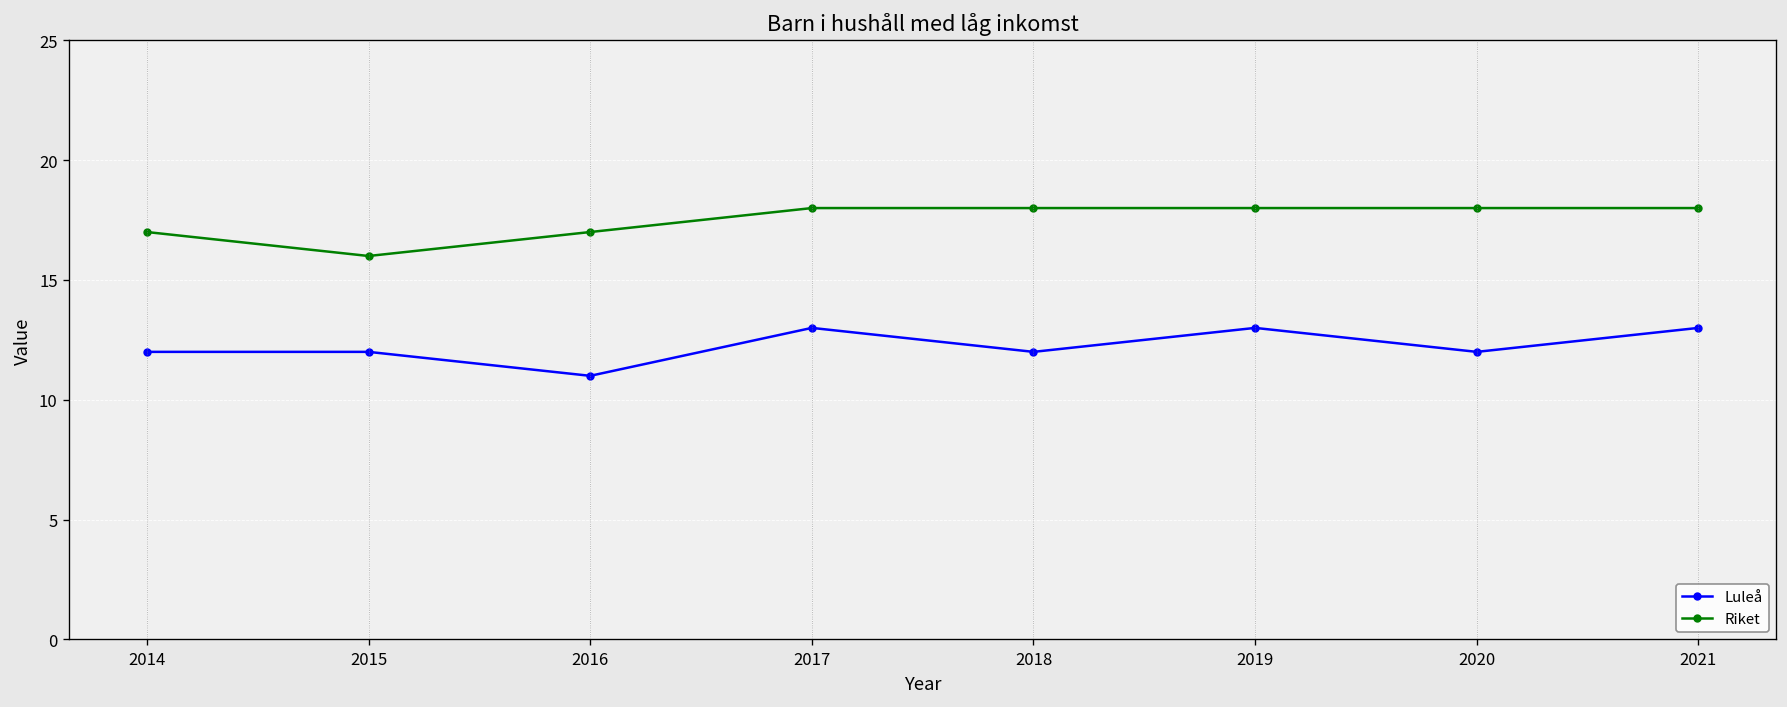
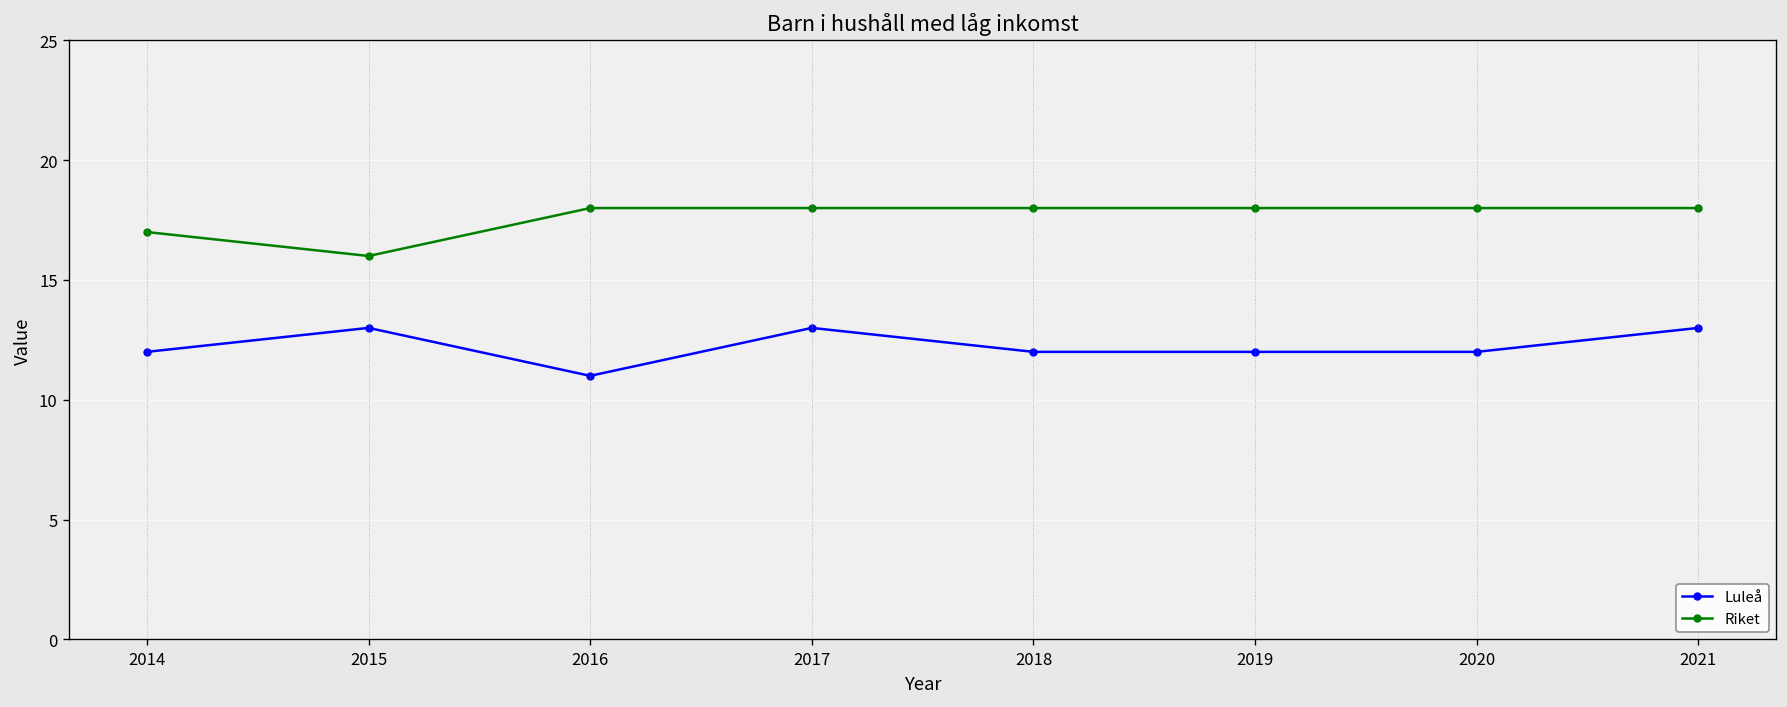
  {
    "Luleå": {
      "2014": 12,
-     "2015": 12,
+     "2015": 13,
      "2016": 11,
      "2017": 13,
      "2018": 12,
-     "2019": 13,
+     "2019": 12,
      "2020": 12,
      "2021": 13
    },
    "Riket": {
      "2014": 17,
      "2015": 16,
-     "2016": 17,
+     "2016": 18,
      "2017": 18,
      "2018": 18,
      "2019": 18,
      "2020": 18,
      "2021": 18
    }
  }
